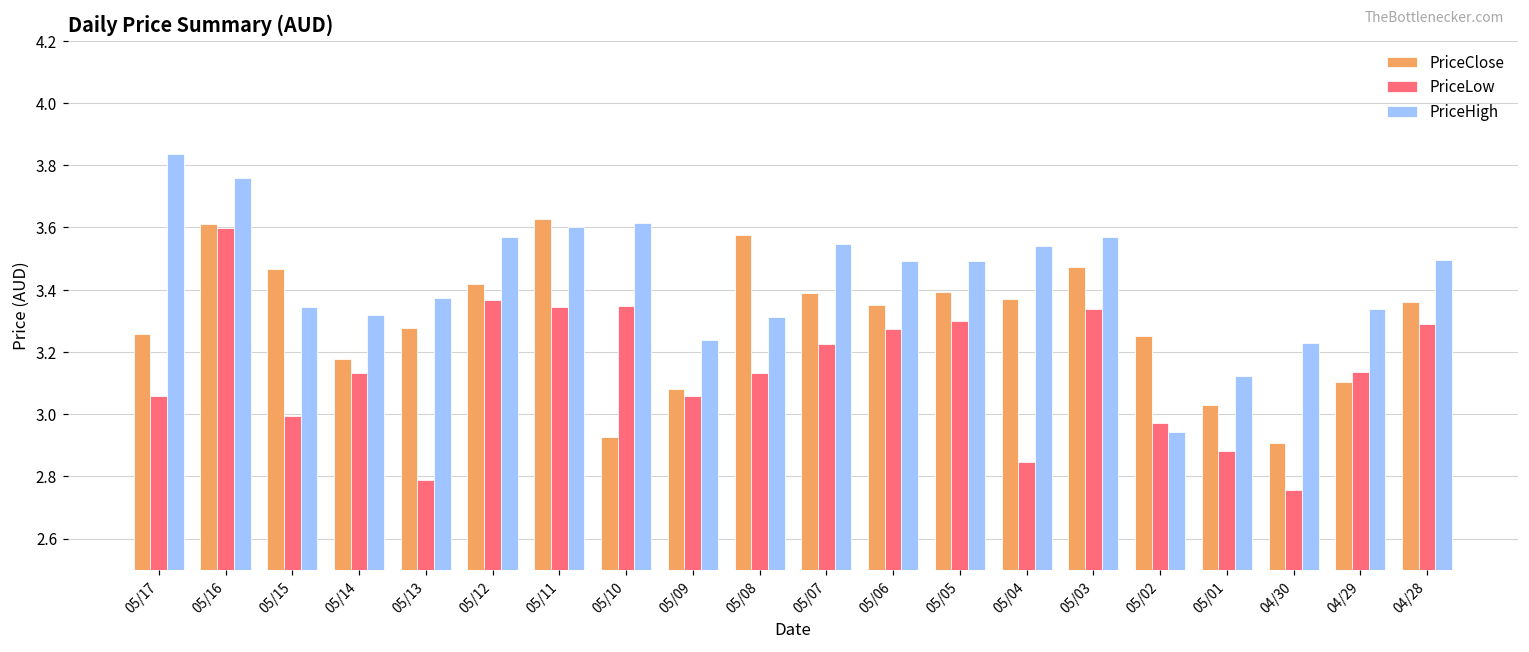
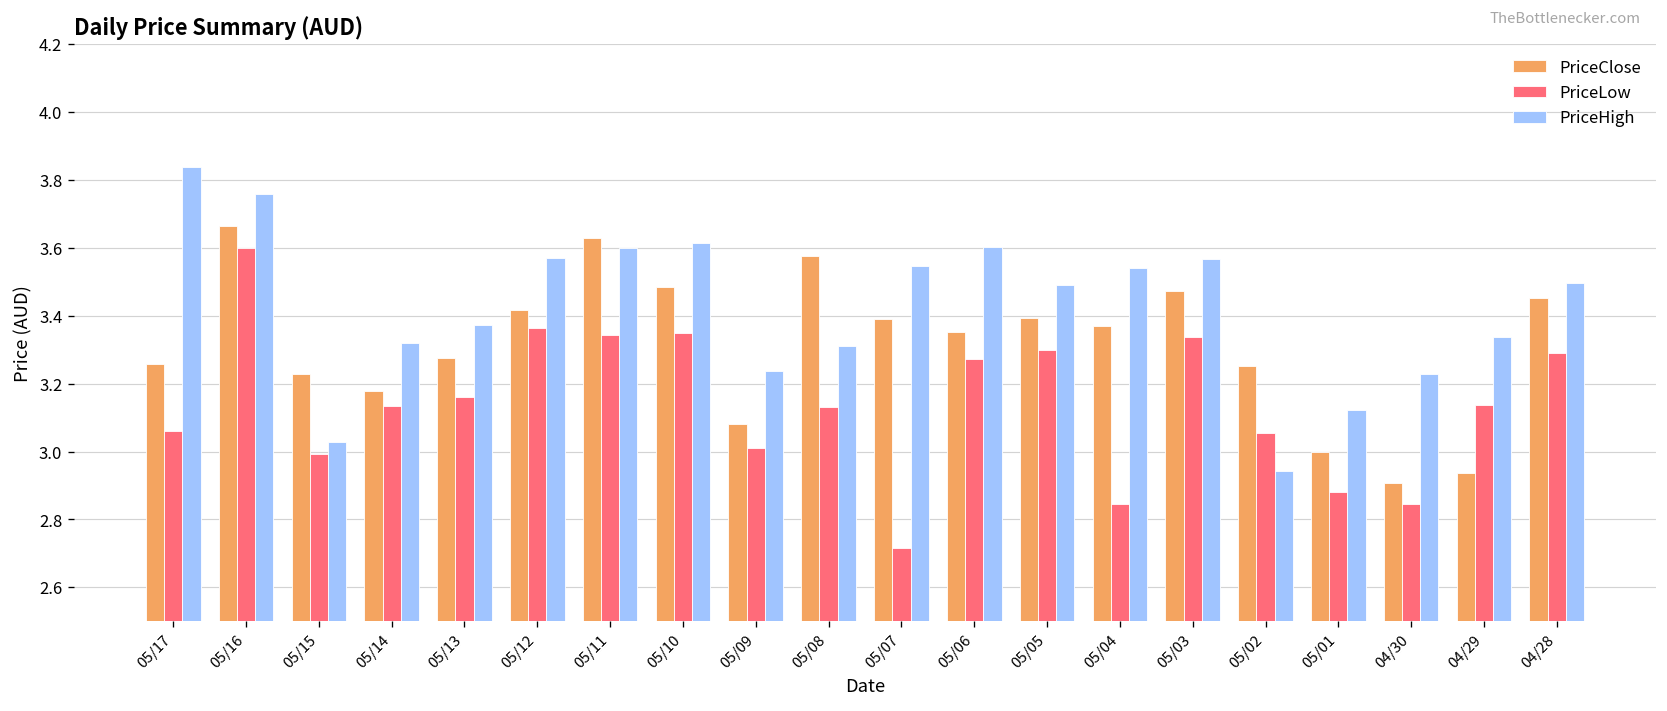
  {
    "PriceClose": {
      "05/17": 3.26,
-     "05/16": 3.61,
-     "05/15": 3.47,
+     "05/16": 3.66,
+     "05/15": 3.23,
      "05/14": 3.18,
      "05/13": 3.28,
      "05/12": 3.42,
      "05/11": 3.63,
-     "05/10": 2.93,
+     "05/10": 3.49,
      "05/09": 3.08,
      "05/08": 3.58,
      "05/07": 3.39,
      "05/06": 3.35,
      "05/05": 3.39,
      "05/04": 3.37,
      "05/03": 3.47,
      "05/02": 3.25,
-     "05/01": 3.03,
+     "05/01": 3.00,
      "04/30": 2.91,
-     "04/29": 3.10,
-     "04/28": 3.36
+     "04/29": 2.94,
+     "04/28": 3.45
    },
    "PriceLow": {
      "05/17": 3.06,
      "05/16": 3.60,
      "05/15": 2.99,
      "05/14": 3.13,
-     "05/13": 2.79,
+     "05/13": 3.16,
      "05/12": 3.37,
      "05/11": 3.34,
      "05/10": 3.35,
-     "05/09": 3.06,
+     "05/09": 3.01,
      "05/08": 3.13,
-     "05/07": 3.22,
+     "05/07": 2.71,
      "05/06": 3.27,
      "05/05": 3.30,
      "05/04": 2.85,
      "05/03": 3.34,
-     "05/02": 2.97,
+     "05/02": 3.05,
      "05/01": 2.88,
-     "04/30": 2.76,
+     "04/30": 2.84,
      "04/29": 3.14,
      "04/28": 3.29
    },
    "PriceHigh": {
      "05/17": 3.84,
      "05/16": 3.76,
-     "05/15": 3.34,
+     "05/15": 3.03,
      "05/14": 3.32,
      "05/13": 3.37,
      "05/12": 3.57,
      "05/11": 3.60,
      "05/10": 3.62,
      "05/09": 3.24,
      "05/08": 3.31,
      "05/07": 3.55,
-     "05/06": 3.49,
+     "05/06": 3.60,
      "05/05": 3.49,
      "05/04": 3.54,
      "05/03": 3.57,
      "05/02": 2.94,
      "05/01": 3.12,
      "04/30": 3.23,
      "04/29": 3.34,
      "04/28": 3.50
    }
  }
